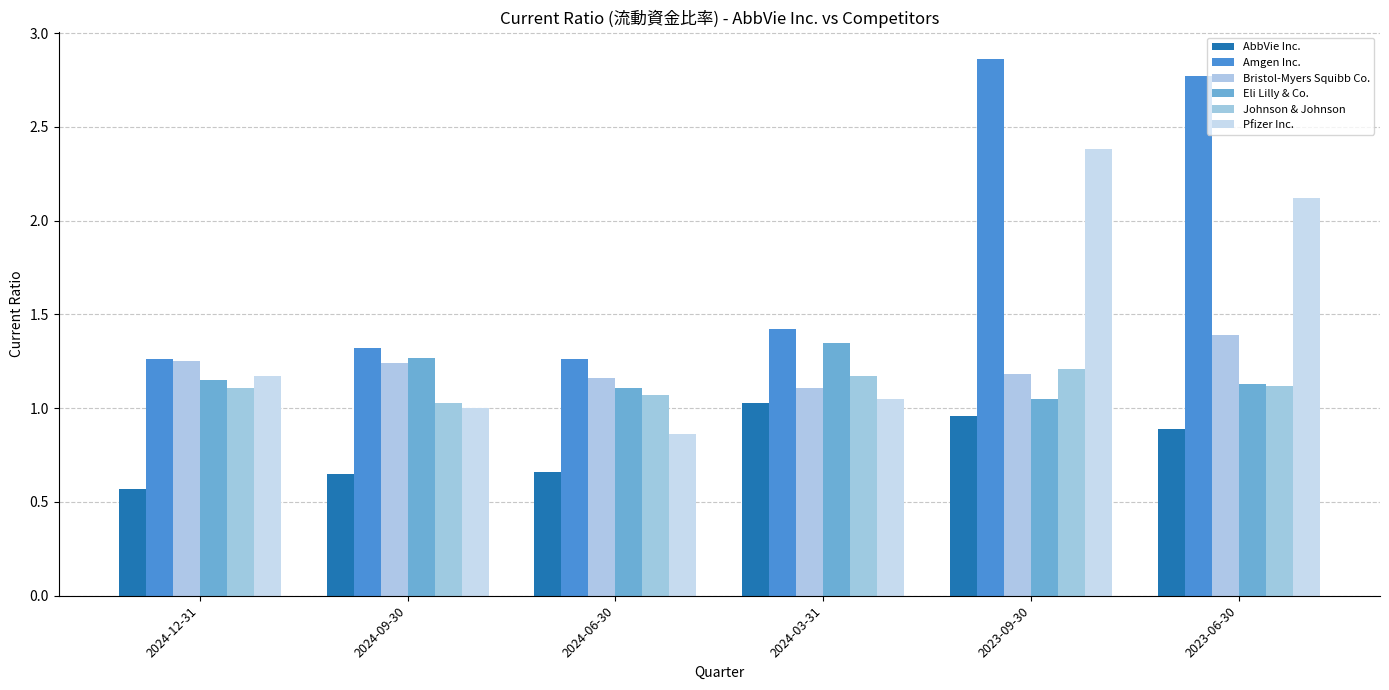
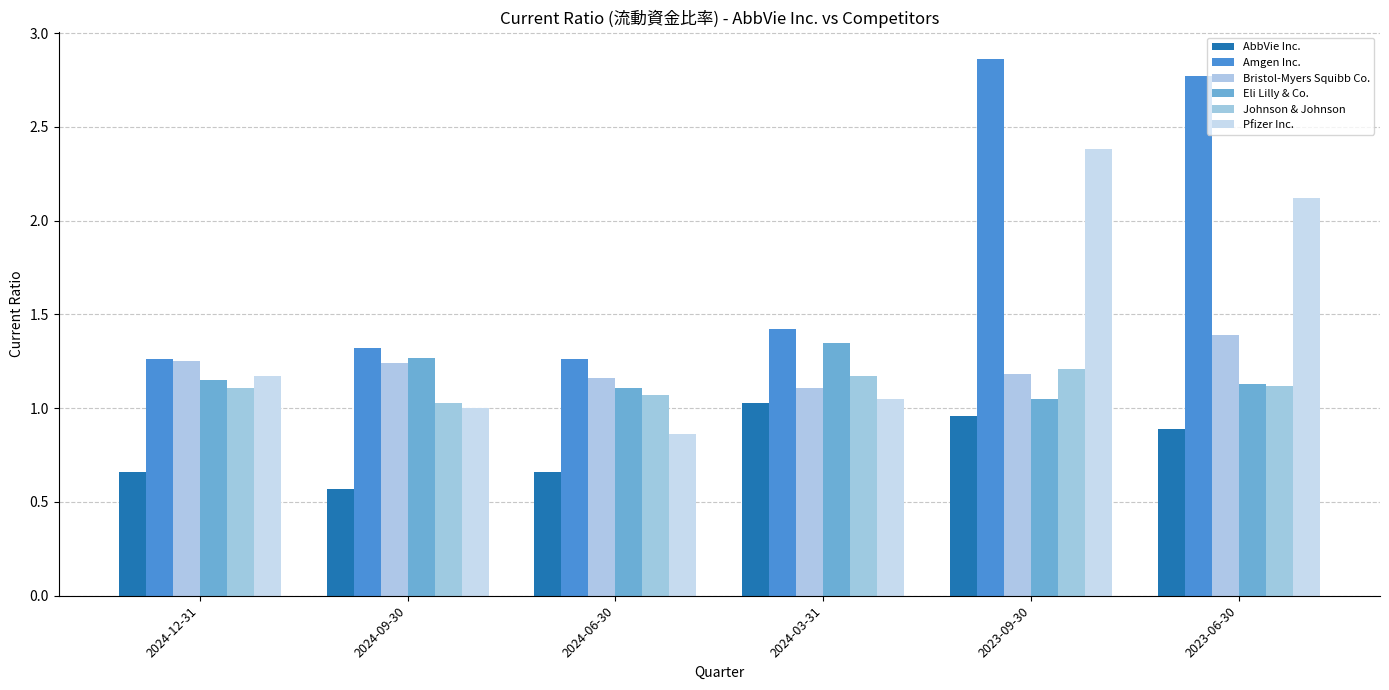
  {
    "AbbVie Inc.": {
-     "2024-12-31": 0.57,
-     "2024-09-30": 0.65,
+     "2024-12-31": 0.66,
+     "2024-09-30": 0.57,
      "2024-06-30": 0.66,
      "2024-03-31": 1.03,
      "2023-09-30": 0.96,
      "2023-06-30": 0.89
    }
  }
